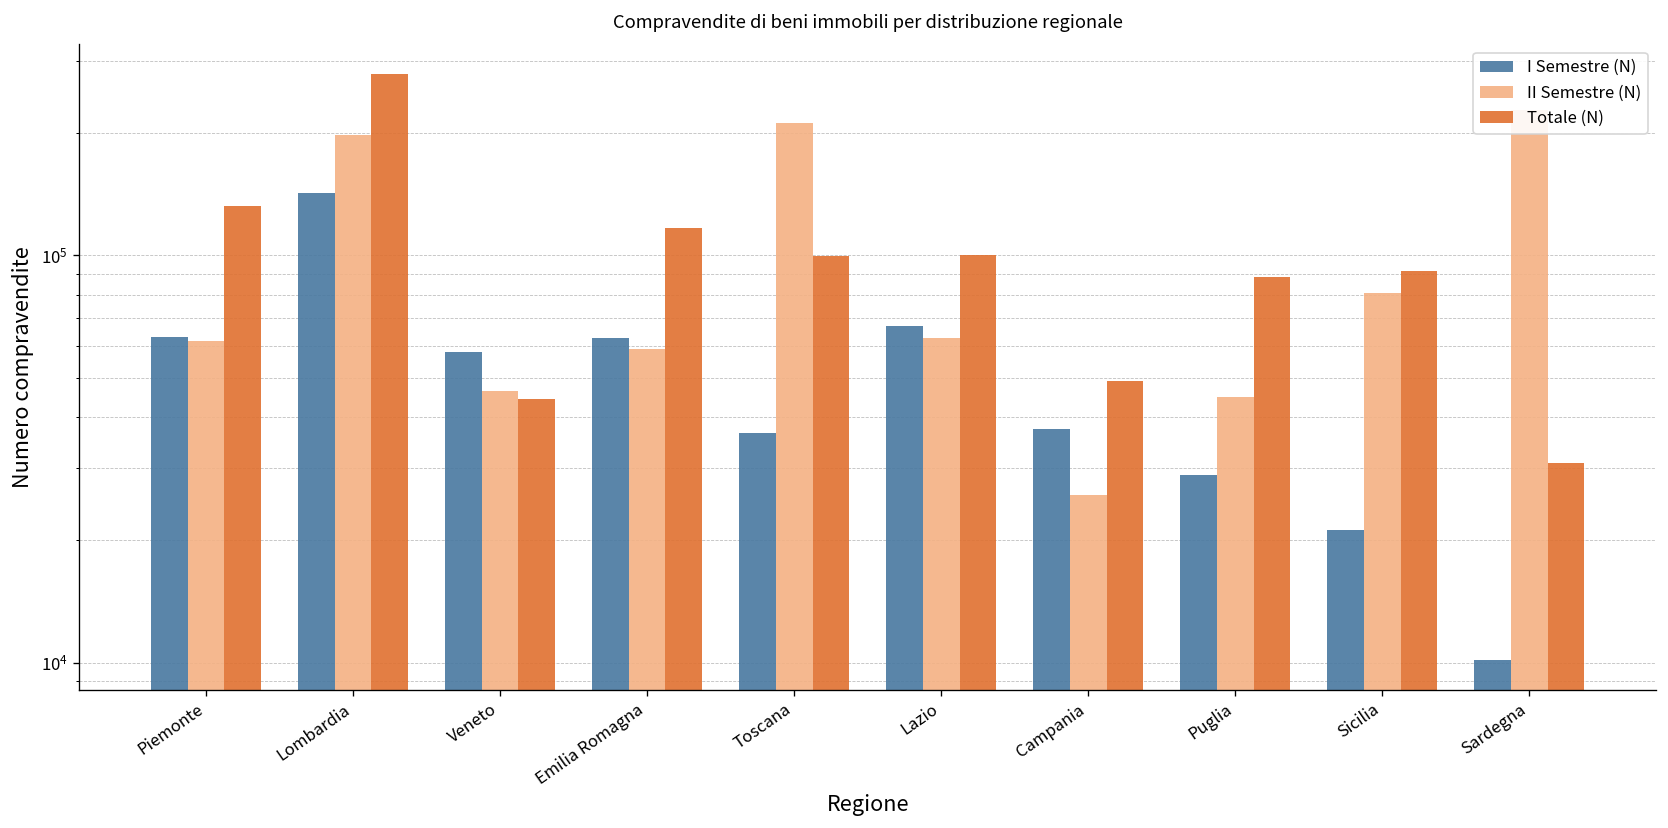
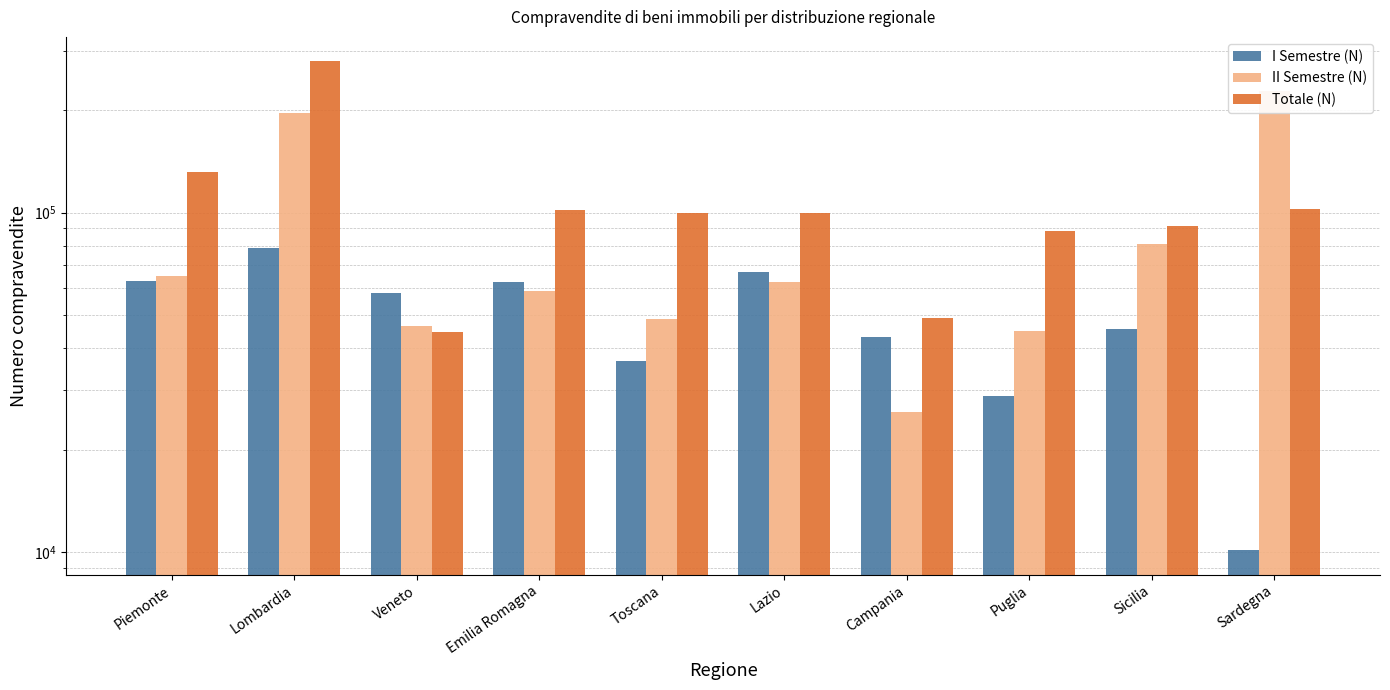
  {
    "I Semestre (N)": {
      "Piemonte": 63000,
-     "Lombardia": 142000,
+     "Lombardia": 79000,
      "Veneto": 58000,
      "Emilia Romagna": 63000,
      "Toscana": 37000,
      "Lazio": 67000,
-     "Campania": 37000,
+     "Campania": 43000,
      "Puglia": 29000,
-     "Sicilia": 21000,
+     "Sicilia": 45000,
      "Sardegna": 10100
    },
    "II Semestre (N)": {
-     "Piemonte": 62000,
+     "Piemonte": 65000,
      "Lombardia": 200000,
      "Veneto": 47000,
      "Emilia Romagna": 59000,
-     "Toscana": 210000,
+     "Toscana": 49000,
      "Lazio": 62000,
      "Campania": 26000,
      "Puglia": 45000,
      "Sicilia": 81000
    },
    "Totale (N)": {
      "Piemonte": 132000,
      "Lombardia": 280000,
      "Veneto": 44000,
-     "Emilia Romagna": 117000,
+     "Emilia Romagna": 102000,
      "Toscana": 99000,
      "Lazio": 100000,
      "Campania": 49000,
      "Puglia": 89000,
      "Sicilia": 91000,
-     "Sardegna": 31000
+     "Sardegna": 103000
    }
  }
